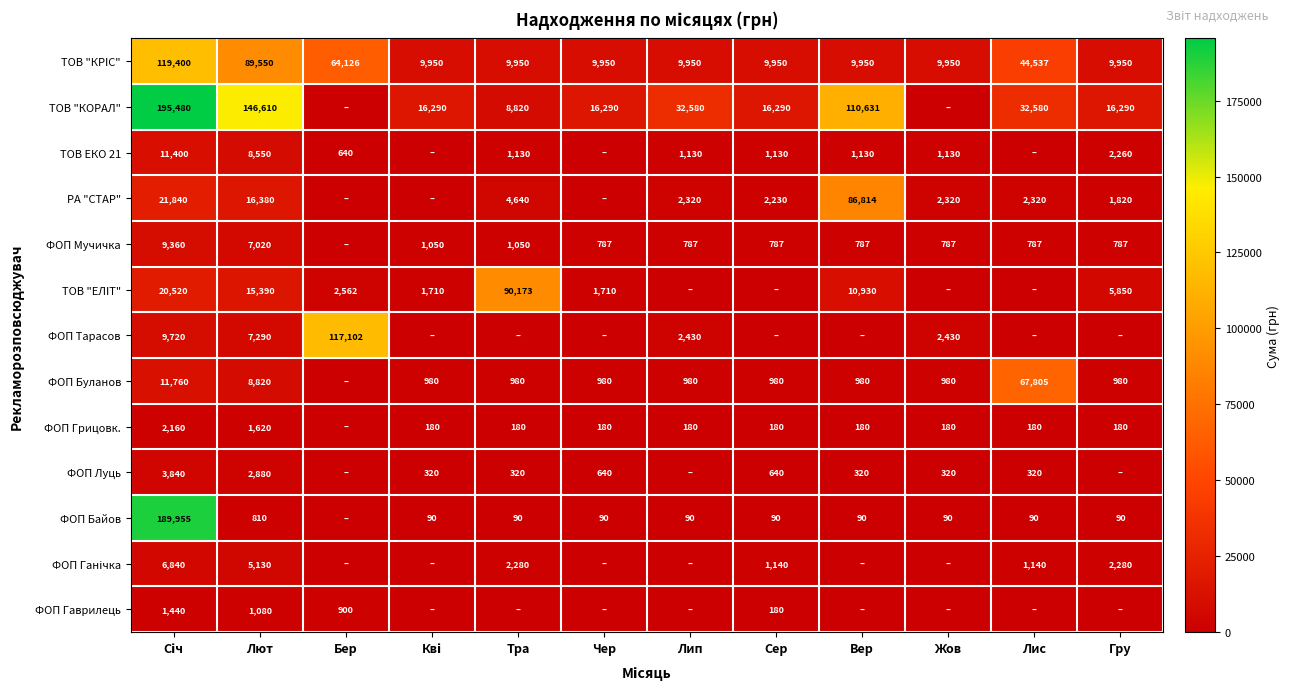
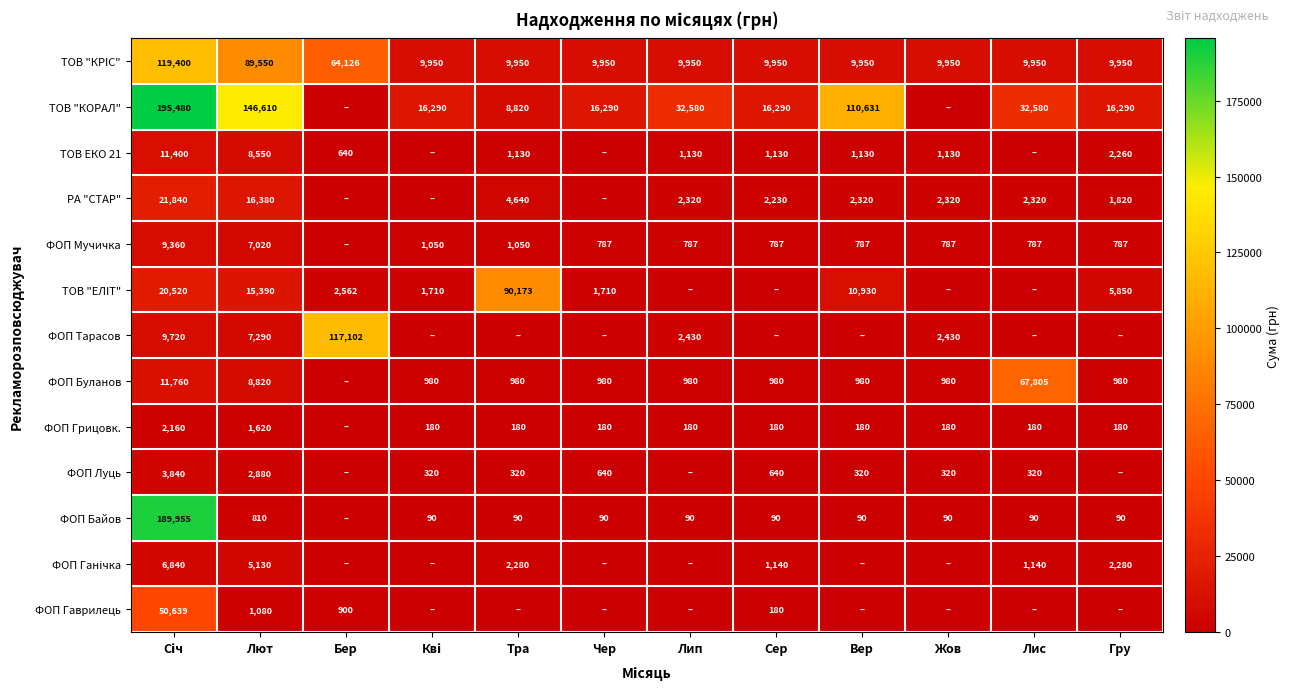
  {
    "ТОВ \"КРІС\"": {
      "Січ": "119,400",
      "Лют": "89,550",
      "Бер": "64,126",
      "Кві": "9,950",
      "Тра": "9,950",
      "Чер": "9,950",
      "Лип": "9,950",
      "Сер": "9,950",
      "Вер": "9,950",
      "Жов": "9,950",
-     "Лис": "44,537",
+     "Лис": "9,950",
      "Гру": "9,950"
    },
    "ТОВ \"КОРАЛ\"": {
      "Січ": "195,480",
      "Лют": "146,610",
      "Кві": "16,290",
      "Тра": "8,820",
      "Чер": "16,290",
      "Лип": "32,580",
      "Сер": "16,290",
      "Вер": "110,631",
      "Лис": "32,580",
      "Гру": "16,290"
    },
    "ТОВ ЕКО 21": {
      "Січ": "11,400",
      "Лют": "8,550",
      "Бер": "640",
      "Тра": "1,130",
      "Лип": "1,130",
      "Сер": "1,130",
      "Вер": "1,130",
      "Жов": "1,130",
      "Гру": "2,260"
    },
    "РА \"СТАР\"": {
      "Січ": "21,840",
      "Лют": "16,380",
      "Тра": "4,640",
      "Лип": "2,320",
      "Сер": "2,230",
-     "Вер": "86,814",
+     "Вер": "2,320",
      "Жов": "2,320",
      "Лис": "2,320",
      "Гру": "1,820"
    },
    "ФОП Мучичка": {
      "Січ": "9,360",
      "Лют": "7,020",
      "Кві": "1,050",
      "Тра": "1,050",
      "Чер": "787",
      "Лип": "787",
      "Сер": "787",
      "Вер": "787",
      "Жов": "787",
      "Лис": "787",
      "Гру": "787"
    },
    "ТОВ \"ЕЛІТ\"": {
      "Січ": "20,520",
      "Лют": "15,390",
      "Бер": "2,562",
      "Кві": "1,710",
      "Тра": "90,173",
      "Чер": "1,710",
      "Вер": "10,930",
      "Гру": "5,850"
    },
    "ФОП Тарасов": {
      "Січ": "9,720",
      "Лют": "7,290",
      "Бер": "117,102",
      "Лип": "2,430",
      "Жов": "2,430"
    },
    "ФОП Буланов": {
      "Січ": "11,760",
      "Лют": "8,820",
      "Кві": "980",
      "Тра": "980",
      "Чер": "980",
      "Лип": "980",
      "Сер": "980",
      "Вер": "980",
      "Жов": "980",
      "Лис": "67,805",
      "Гру": "980"
    },
    "ФОП Грицовк.": {
      "Січ": "2,160",
      "Лют": "1,620",
      "Кві": "180",
      "Тра": "180",
      "Чер": "180",
      "Лип": "180",
      "Сер": "180",
      "Вер": "180",
      "Жов": "180",
      "Лис": "180",
      "Гру": "180"
    },
    "ФОП Луць": {
      "Січ": "3,840",
      "Лют": "2,880",
      "Кві": "320",
      "Тра": "320",
      "Чер": "640",
      "Сер": "640",
      "Вер": "320",
      "Жов": "320",
      "Лис": "320"
    },
    "ФОП Байов": {
      "Січ": "189,955",
      "Лют": "810",
      "Кві": "90",
      "Тра": "90",
      "Чер": "90",
      "Лип": "90",
      "Сер": "90",
      "Вер": "90",
      "Жов": "90",
      "Лис": "90",
      "Гру": "90"
    },
    "ФОП Ганічка": {
      "Січ": "6,840",
      "Лют": "5,130",
      "Тра": "2,280",
      "Сер": "1,140",
      "Лис": "1,140",
      "Гру": "2,280"
    },
    "ФОП Гаврилець": {
-     "Січ": "1,440",
+     "Січ": "50,639",
      "Лют": "1,080",
      "Бер": "900",
      "Сер": "180"
    }
  }
